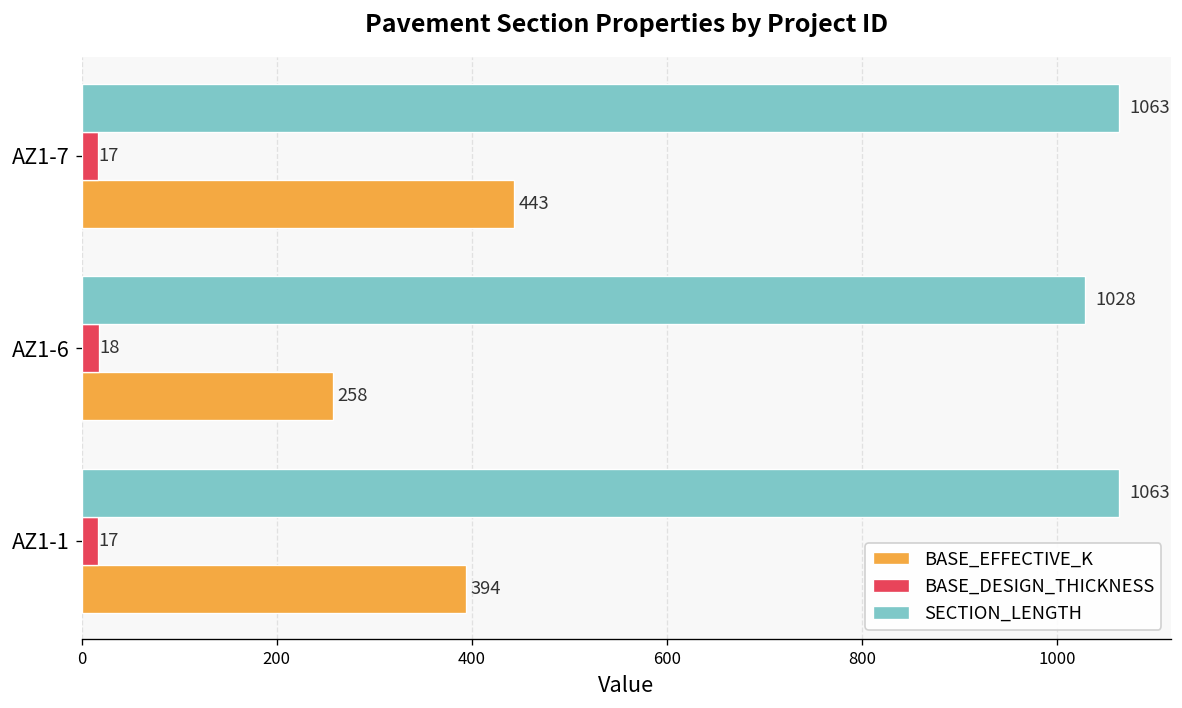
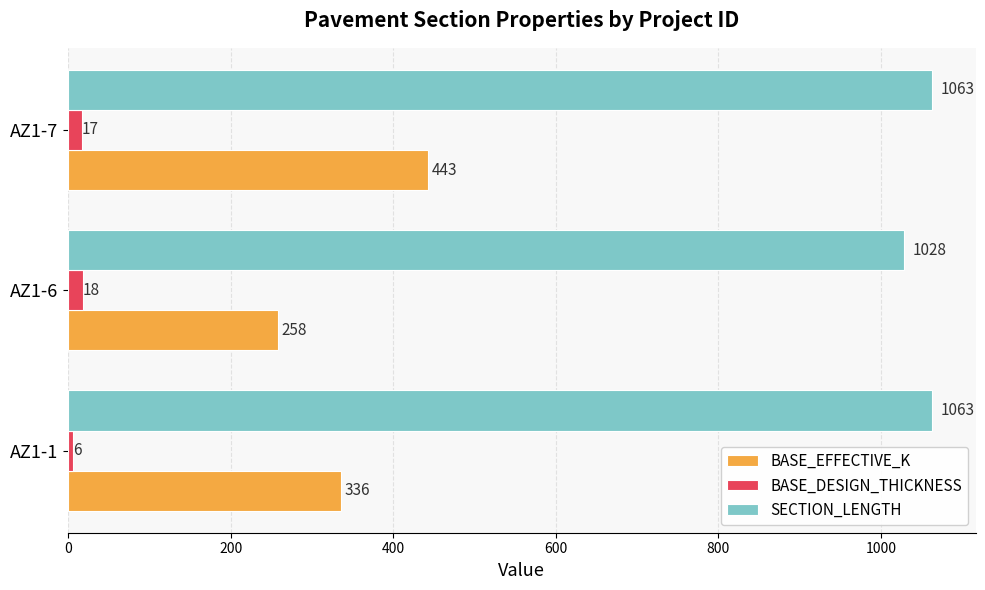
  {
    "BASE_EFFECTIVE_K": {
      "AZ1-7": 443,
      "AZ1-6": 258,
-     "AZ1-1": 394
+     "AZ1-1": 336
    },
    "BASE_DESIGN_THICKNESS": {
      "AZ1-7": 17,
      "AZ1-6": 18,
-     "AZ1-1": 17
+     "AZ1-1": 6
    },
    "SECTION_LENGTH": {
      "AZ1-7": 1063,
      "AZ1-6": 1028,
      "AZ1-1": 1063
    }
  }
